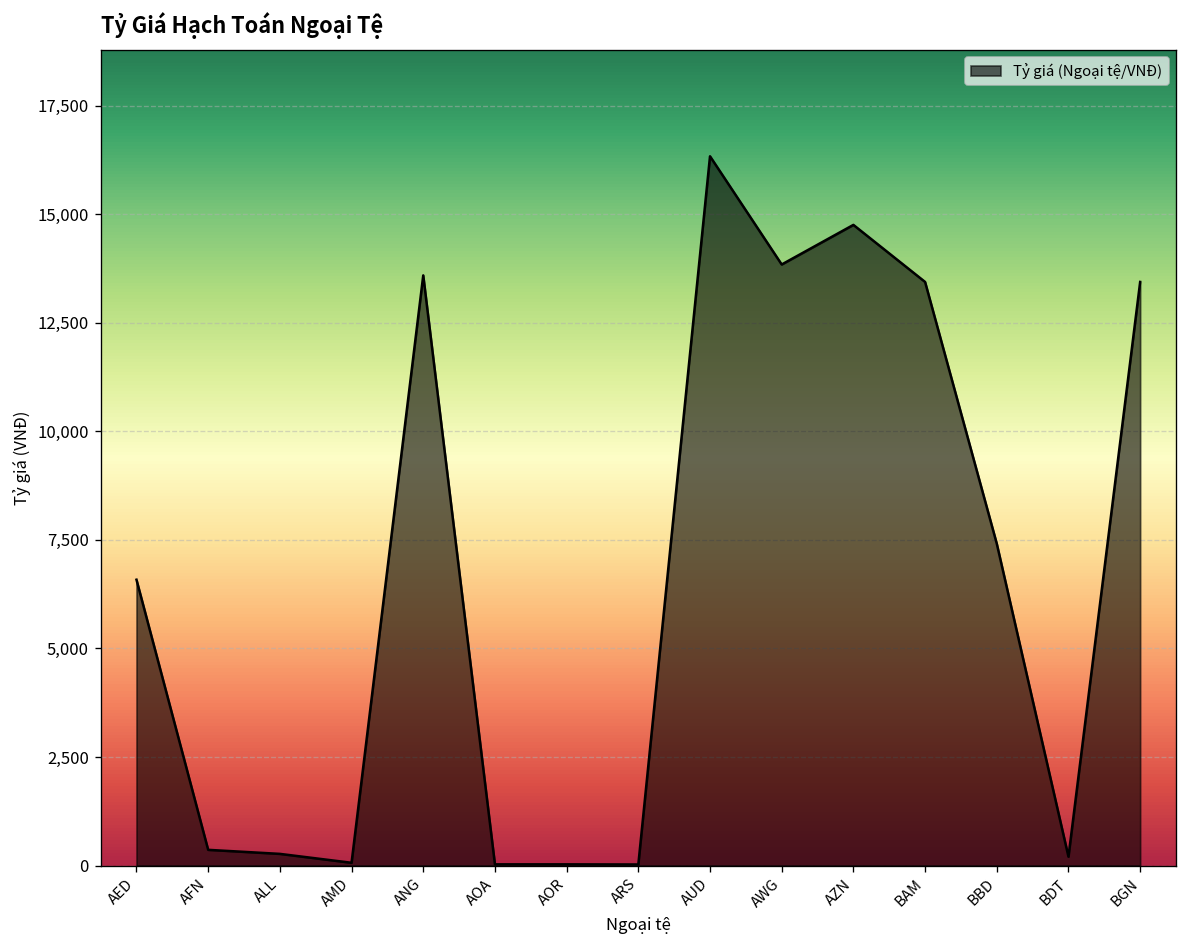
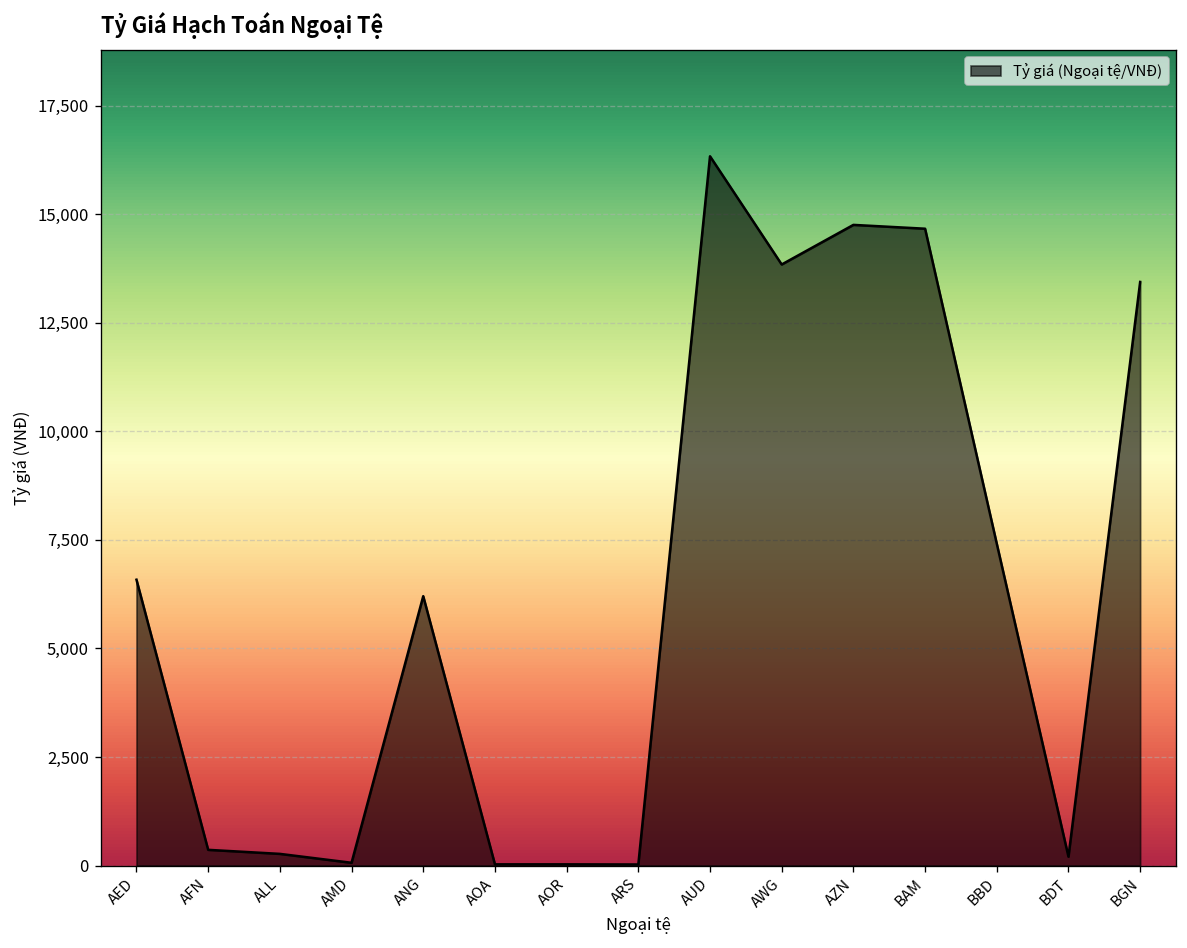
  {
    "AED": "6,600",
    "AFN": "400",
    "ALL": "300",
    "AMD": "100",
-   "ANG": "13,600",
+   "ANG": "6,200",
    "AOA": "0",
    "AOR": "0",
    "ARS": "0",
    "AUD": "16,300",
    "AWG": "13,800",
    "AZN": "14,800",
-   "BAM": "13,400",
+   "BAM": "14,700",
    "BBD": "7,400",
    "BDT": "200",
    "BGN": "13,400"
  }
